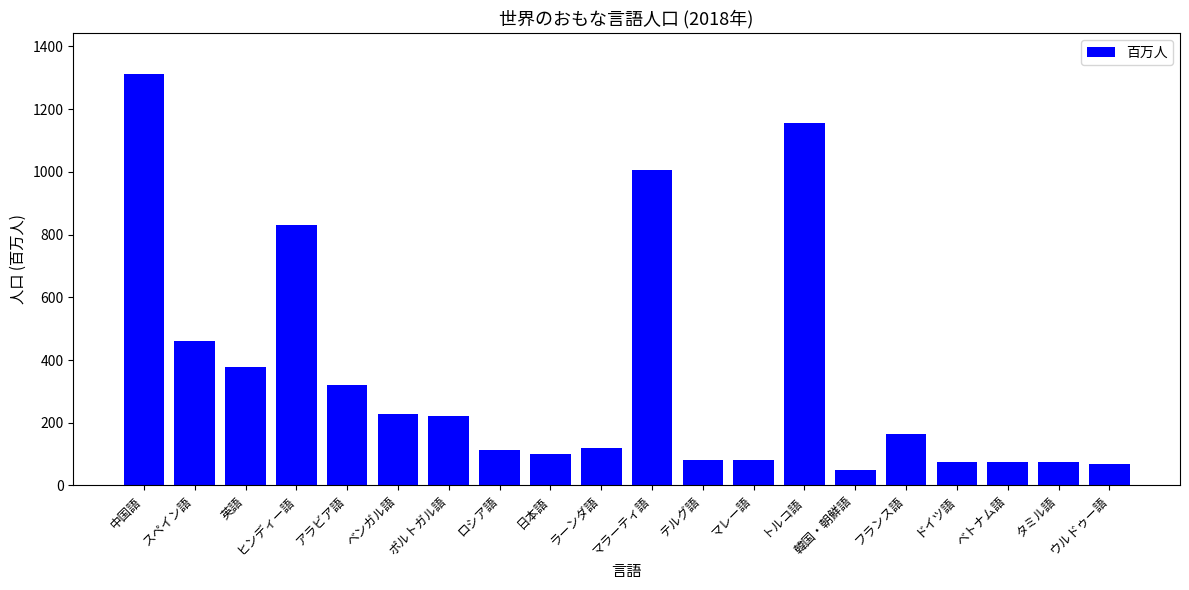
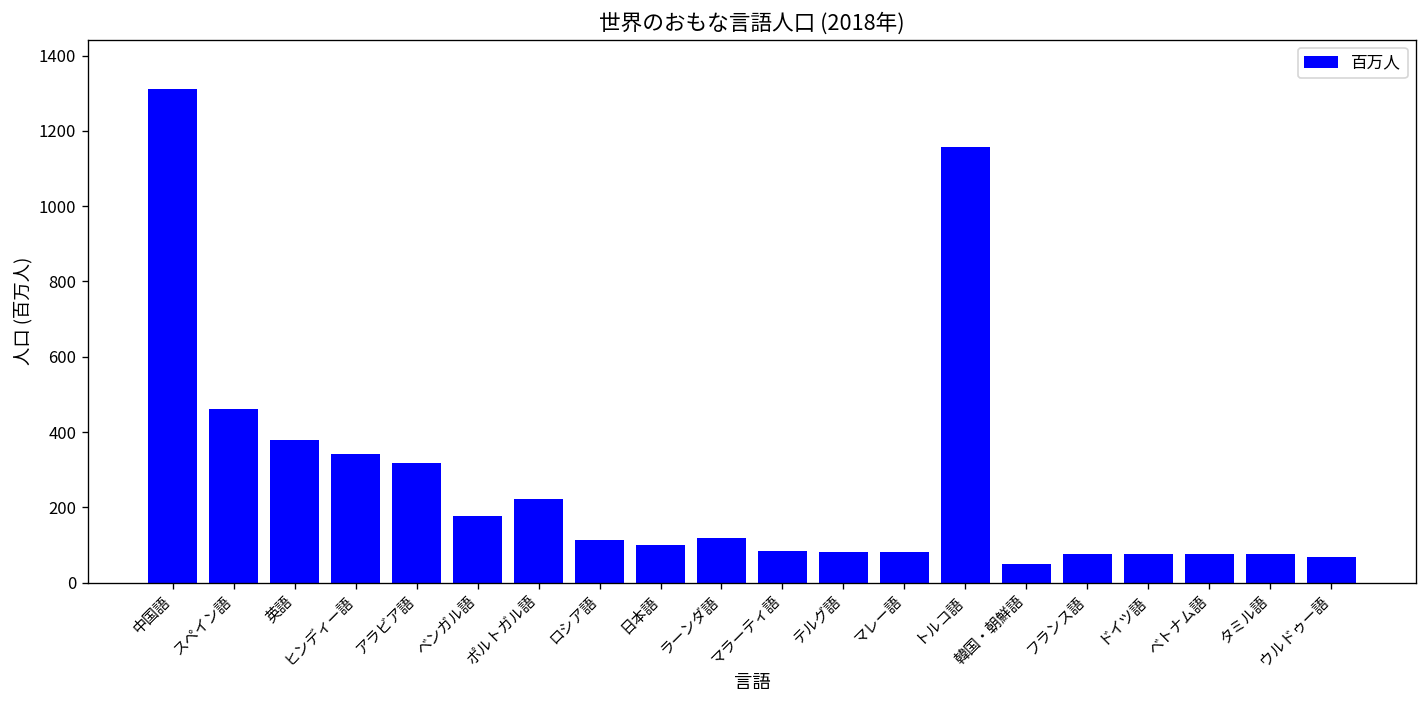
  {
    "中国語": 1310,
    "スペイン語": 460,
    "英語": 380,
-   "ヒンディー語": 830,
+   "ヒンディー語": 340,
    "アラビア語": 320,
-   "ベンガル語": 230,
+   "ベンガル語": 180,
    "ポルトガル語": 220,
    "ロシア語": 110,
    "日本語": 100,
    "ラーンダ語": 120,
-   "マラーティ語": 1010,
+   "マラーティ語": 80,
    "テルグ語": 80,
    "マレー語": 80,
    "トルコ語": 1160,
    "韓国・朝鮮語": 50,
-   "フランス語": 160,
+   "フランス語": 80,
    "ドイツ語": 80,
    "ベトナム語": 80,
    "タミル語": 80,
    "ウルドゥー語": 70
  }
